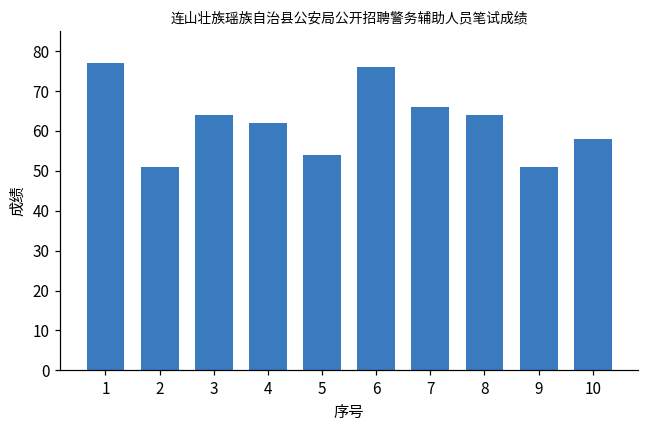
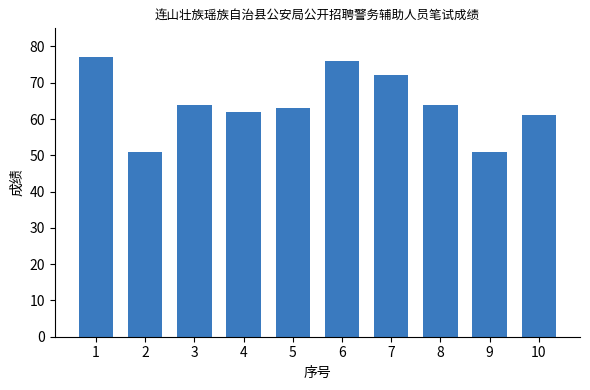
  {
    "1": 77,
    "2": 51,
    "3": 64,
    "4": 62,
-   "5": 54,
+   "5": 63,
    "6": 76,
-   "7": 66,
+   "7": 72,
    "8": 64,
    "9": 51,
-   "10": 58
+   "10": 61
  }
